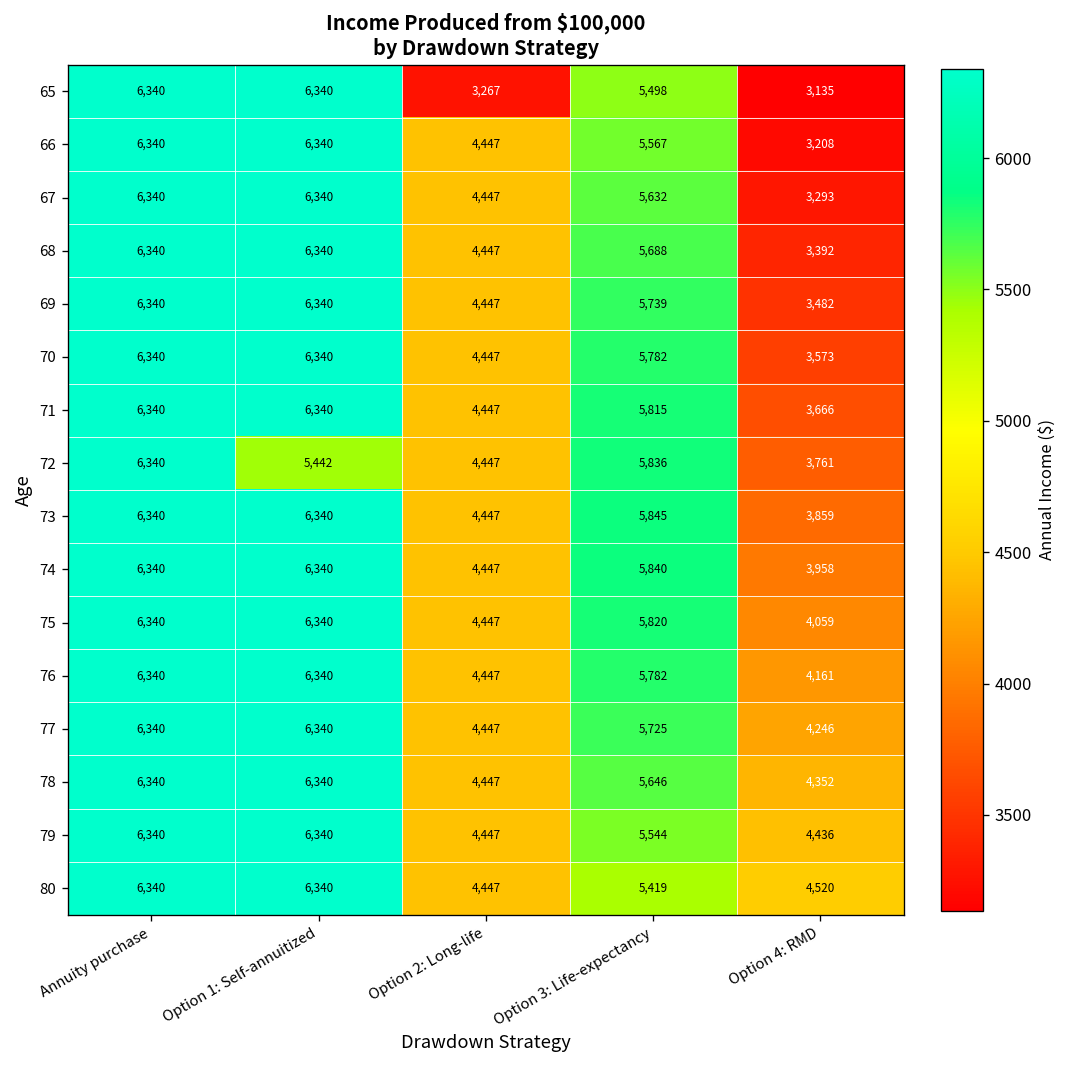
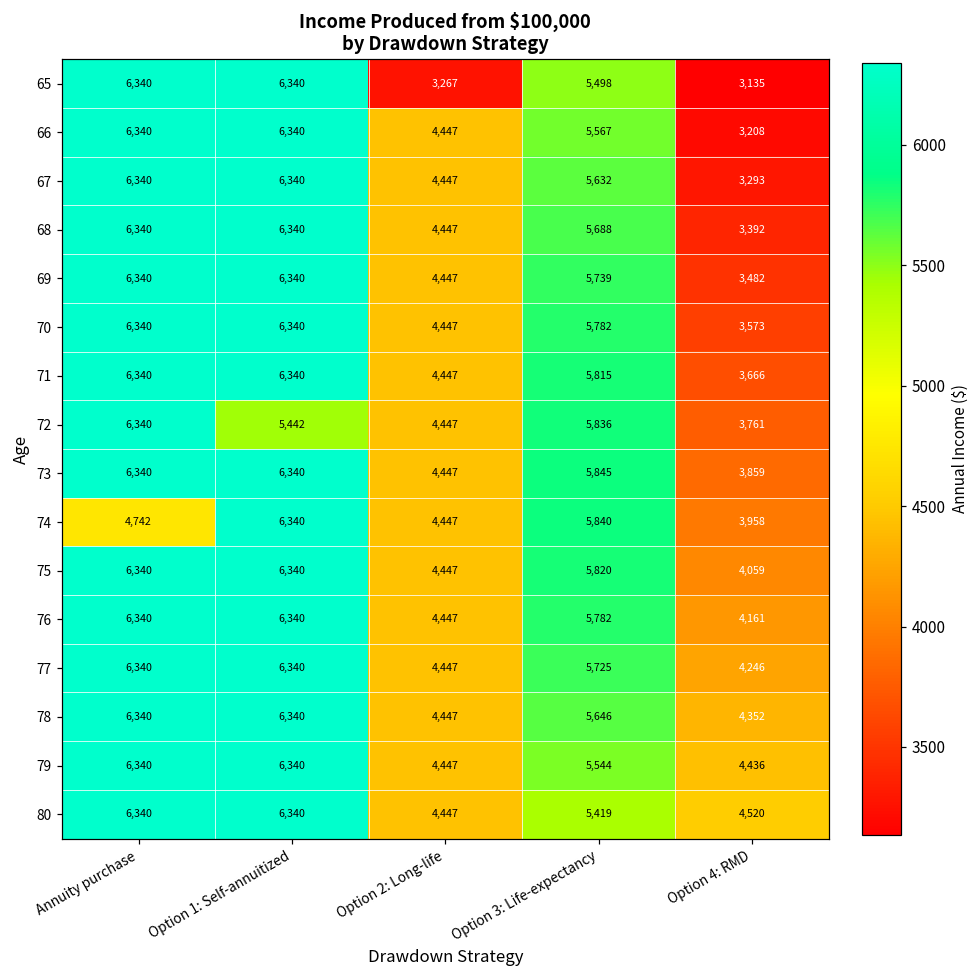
  {
    "65": {
      "Annuity purchase": "6,340",
      "Option 1: Self-annuitized": "6,340",
      "Option 2: Long-life": "3,267",
      "Option 3: Life-expectancy": "5,498",
      "Option 4: RMD": "3,135"
    },
    "66": {
      "Annuity purchase": "6,340",
      "Option 1: Self-annuitized": "6,340",
      "Option 2: Long-life": "4,447",
      "Option 3: Life-expectancy": "5,567",
      "Option 4: RMD": "3,208"
    },
    "67": {
      "Annuity purchase": "6,340",
      "Option 1: Self-annuitized": "6,340",
      "Option 2: Long-life": "4,447",
      "Option 3: Life-expectancy": "5,632",
      "Option 4: RMD": "3,293"
    },
    "68": {
      "Annuity purchase": "6,340",
      "Option 1: Self-annuitized": "6,340",
      "Option 2: Long-life": "4,447",
      "Option 3: Life-expectancy": "5,688",
      "Option 4: RMD": "3,392"
    },
    "69": {
      "Annuity purchase": "6,340",
      "Option 1: Self-annuitized": "6,340",
      "Option 2: Long-life": "4,447",
      "Option 3: Life-expectancy": "5,739",
      "Option 4: RMD": "3,482"
    },
    "70": {
      "Annuity purchase": "6,340",
      "Option 1: Self-annuitized": "6,340",
      "Option 2: Long-life": "4,447",
      "Option 3: Life-expectancy": "5,782",
      "Option 4: RMD": "3,573"
    },
    "71": {
      "Annuity purchase": "6,340",
      "Option 1: Self-annuitized": "6,340",
      "Option 2: Long-life": "4,447",
      "Option 3: Life-expectancy": "5,815",
      "Option 4: RMD": "3,666"
    },
    "72": {
      "Annuity purchase": "6,340",
      "Option 1: Self-annuitized": "5,442",
      "Option 2: Long-life": "4,447",
      "Option 3: Life-expectancy": "5,836",
      "Option 4: RMD": "3,761"
    },
    "73": {
      "Annuity purchase": "6,340",
      "Option 1: Self-annuitized": "6,340",
      "Option 2: Long-life": "4,447",
      "Option 3: Life-expectancy": "5,845",
      "Option 4: RMD": "3,859"
    },
    "74": {
-     "Annuity purchase": "6,340",
+     "Annuity purchase": "4,742",
      "Option 1: Self-annuitized": "6,340",
      "Option 2: Long-life": "4,447",
      "Option 3: Life-expectancy": "5,840",
      "Option 4: RMD": "3,958"
    },
    "75": {
      "Annuity purchase": "6,340",
      "Option 1: Self-annuitized": "6,340",
      "Option 2: Long-life": "4,447",
      "Option 3: Life-expectancy": "5,820",
      "Option 4: RMD": "4,059"
    },
    "76": {
      "Annuity purchase": "6,340",
      "Option 1: Self-annuitized": "6,340",
      "Option 2: Long-life": "4,447",
      "Option 3: Life-expectancy": "5,782",
      "Option 4: RMD": "4,161"
    },
    "77": {
      "Annuity purchase": "6,340",
      "Option 1: Self-annuitized": "6,340",
      "Option 2: Long-life": "4,447",
      "Option 3: Life-expectancy": "5,725",
      "Option 4: RMD": "4,246"
    },
    "78": {
      "Annuity purchase": "6,340",
      "Option 1: Self-annuitized": "6,340",
      "Option 2: Long-life": "4,447",
      "Option 3: Life-expectancy": "5,646",
      "Option 4: RMD": "4,352"
    },
    "79": {
      "Annuity purchase": "6,340",
      "Option 1: Self-annuitized": "6,340",
      "Option 2: Long-life": "4,447",
      "Option 3: Life-expectancy": "5,544",
      "Option 4: RMD": "4,436"
    },
    "80": {
      "Annuity purchase": "6,340",
      "Option 1: Self-annuitized": "6,340",
      "Option 2: Long-life": "4,447",
      "Option 3: Life-expectancy": "5,419",
      "Option 4: RMD": "4,520"
    }
  }
